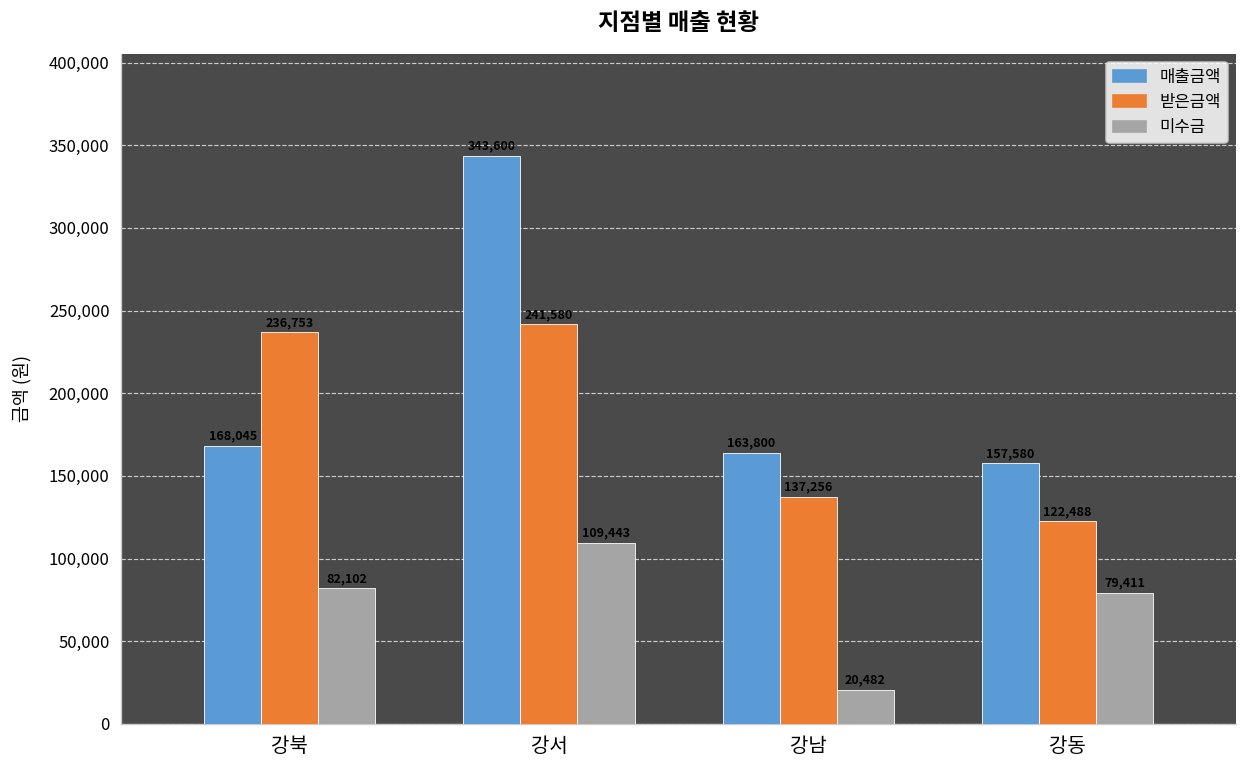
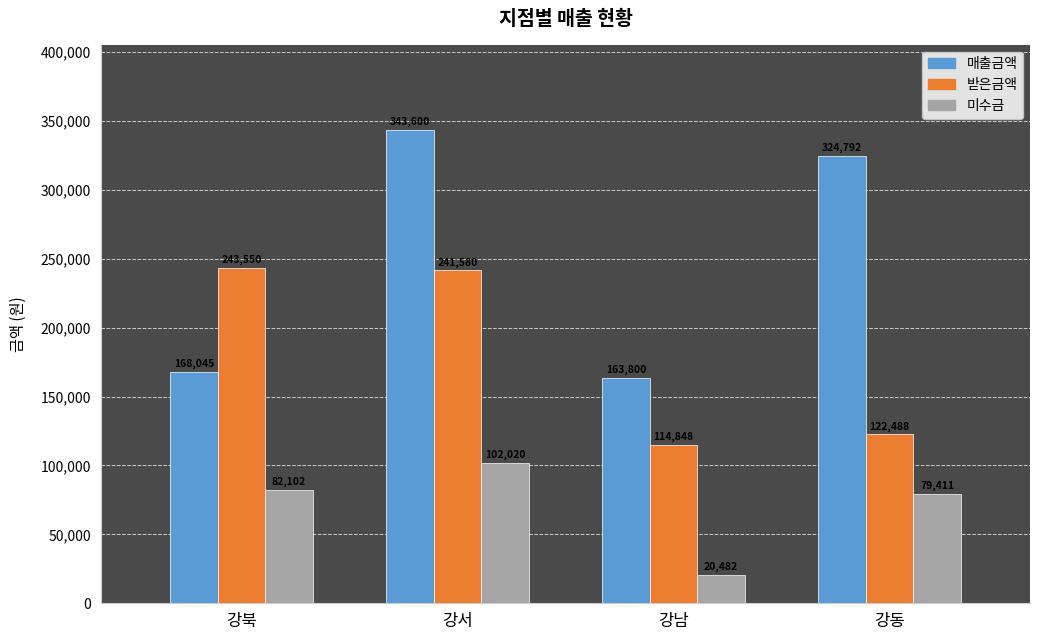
  {
    "매출금액": {
      "강북": "168,045",
      "강서": "343,600",
      "강남": "163,800",
-     "강동": "157,580"
+     "강동": "324,792"
    },
    "받은금액": {
-     "강북": "236,753",
+     "강북": "243,550",
      "강서": "241,580",
-     "강남": "137,256",
+     "강남": "114,848",
      "강동": "122,488"
    },
    "미수금": {
      "강북": "82,102",
-     "강서": "109,443",
+     "강서": "102,020",
      "강남": "20,482",
      "강동": "79,411"
    }
  }
